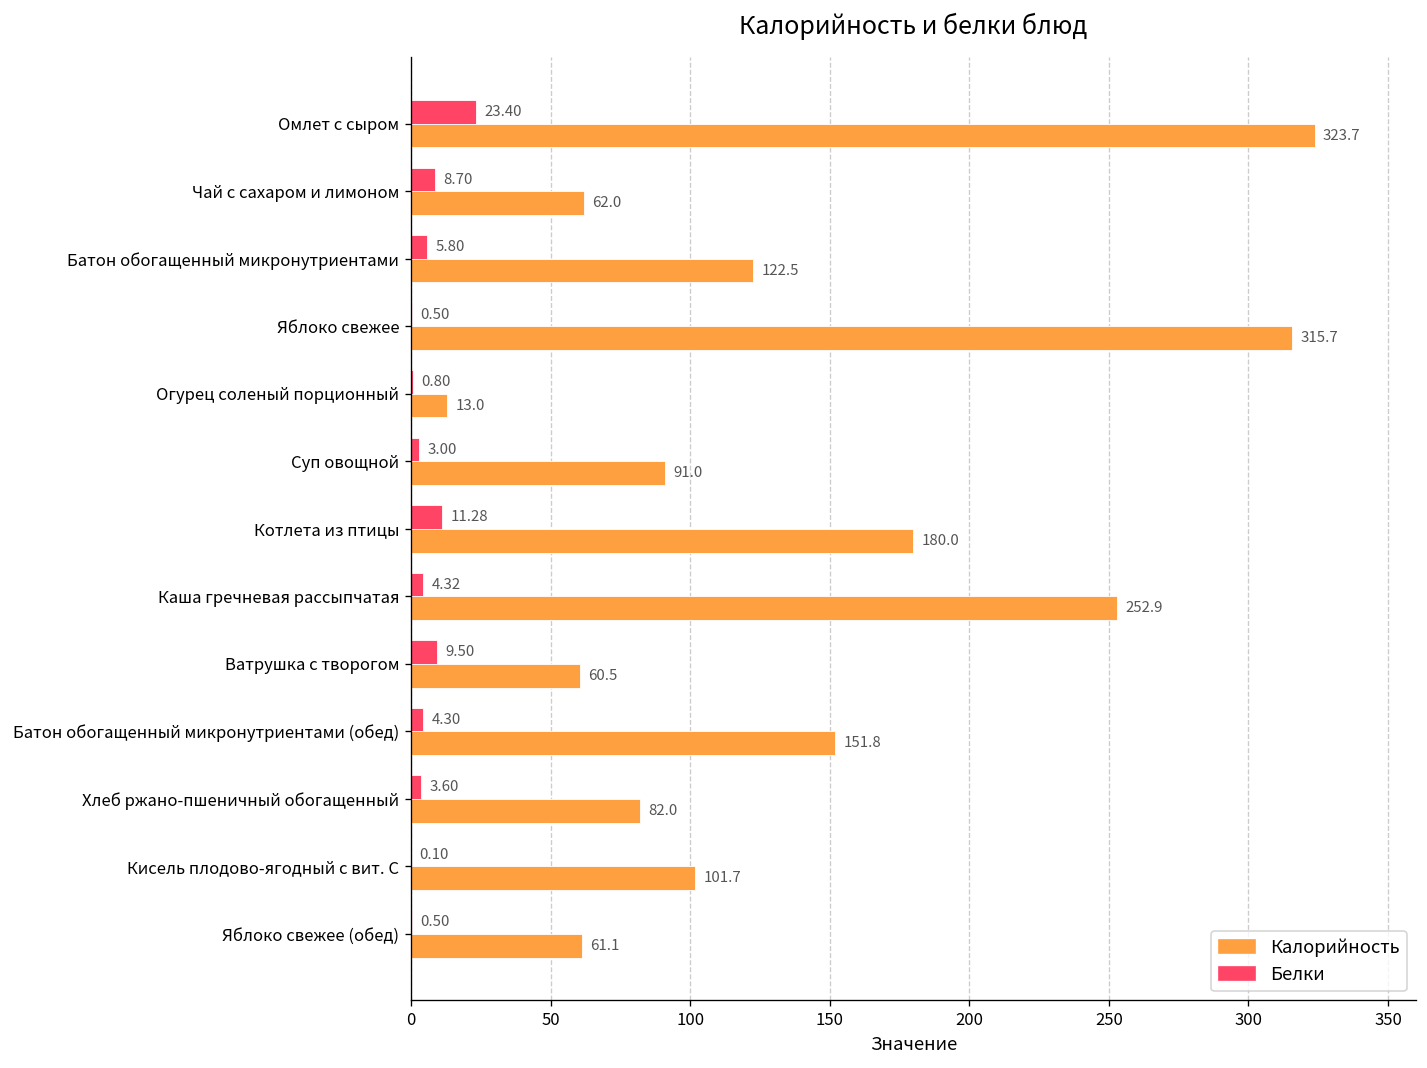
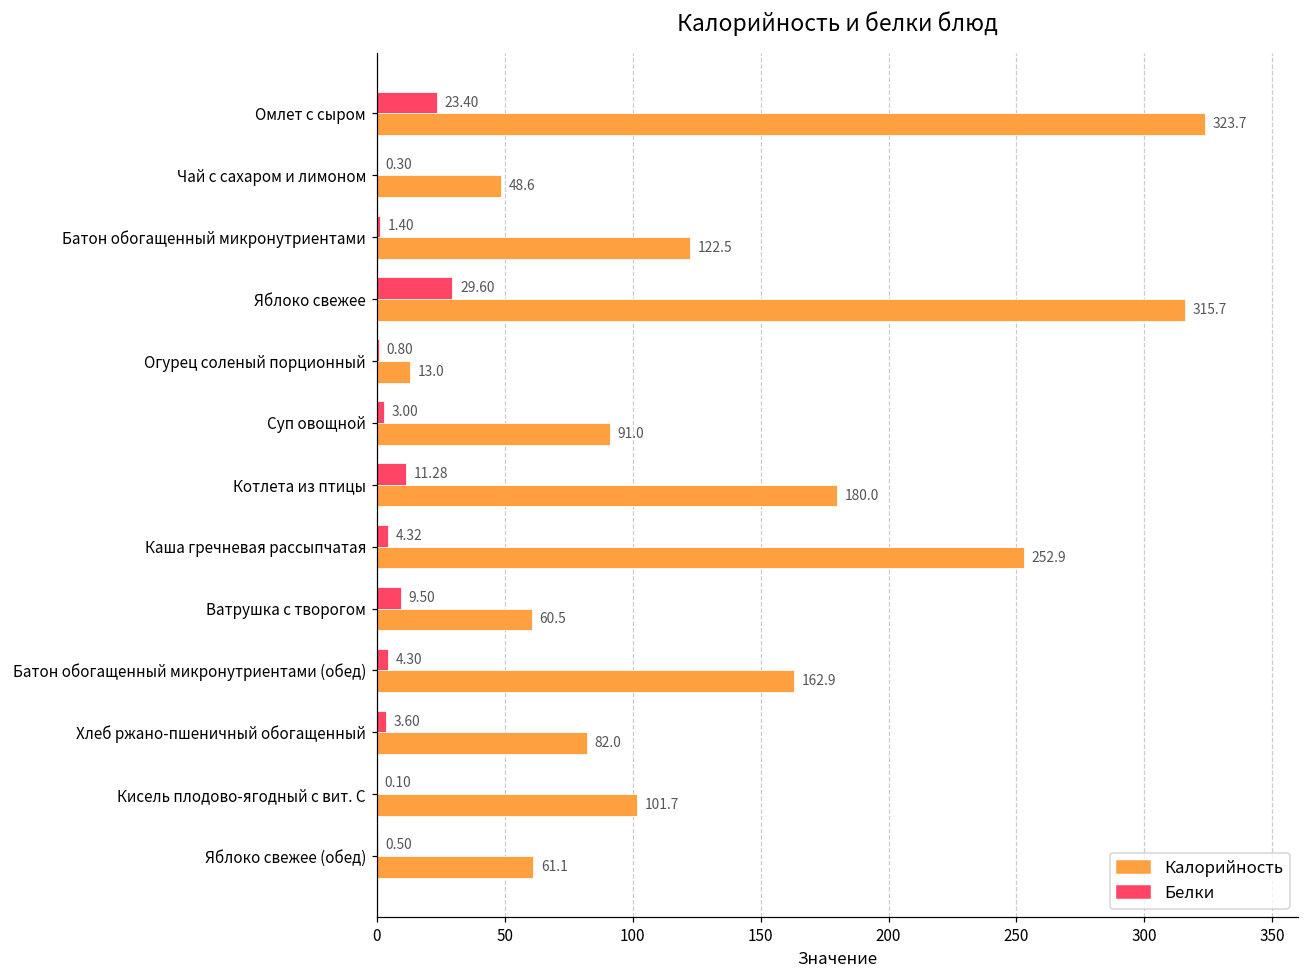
  {
    "Калорийность": {
      "Омлет с сыром": 323.7,
-     "Чай с сахаром и лимоном": 62.0,
+     "Чай с сахаром и лимоном": 48.6,
      "Батон обогащенный микронутриентами": 122.5,
      "Яблоко свежее": 315.7,
      "Огурец соленый порционный": 13.0,
      "Суп овощной": 91.0,
      "Котлета из птицы": 180.0,
      "Каша гречневая рассыпчатая": 252.9,
      "Ватрушка с творогом": 60.5,
-     "Батон обогащенный микронутриентами (обед)": 151.8,
+     "Батон обогащенный микронутриентами (обед)": 162.9,
      "Хлеб ржано-пшеничный обогащенный": 82.0,
      "Кисель плодово-ягодный с вит. С": 101.7,
      "Яблоко свежее (обед)": 61.1
    },
    "Белки": {
      "Омлет с сыром": 23.40,
-     "Чай с сахаром и лимоном": 8.70,
-     "Батон обогащенный микронутриентами": 5.80,
-     "Яблоко свежее": 0.50,
+     "Чай с сахаром и лимоном": 0.30,
+     "Батон обогащенный микронутриентами": 1.40,
+     "Яблоко свежее": 29.60,
      "Огурец соленый порционный": 0.80,
      "Суп овощной": 3.00,
      "Котлета из птицы": 11.28,
      "Каша гречневая рассыпчатая": 4.32,
      "Ватрушка с творогом": 9.50,
      "Батон обогащенный микронутриентами (обед)": 4.30,
      "Хлеб ржано-пшеничный обогащенный": 3.60,
      "Кисель плодово-ягодный с вит. С": 0.10,
      "Яблоко свежее (обед)": 0.50
    }
  }
